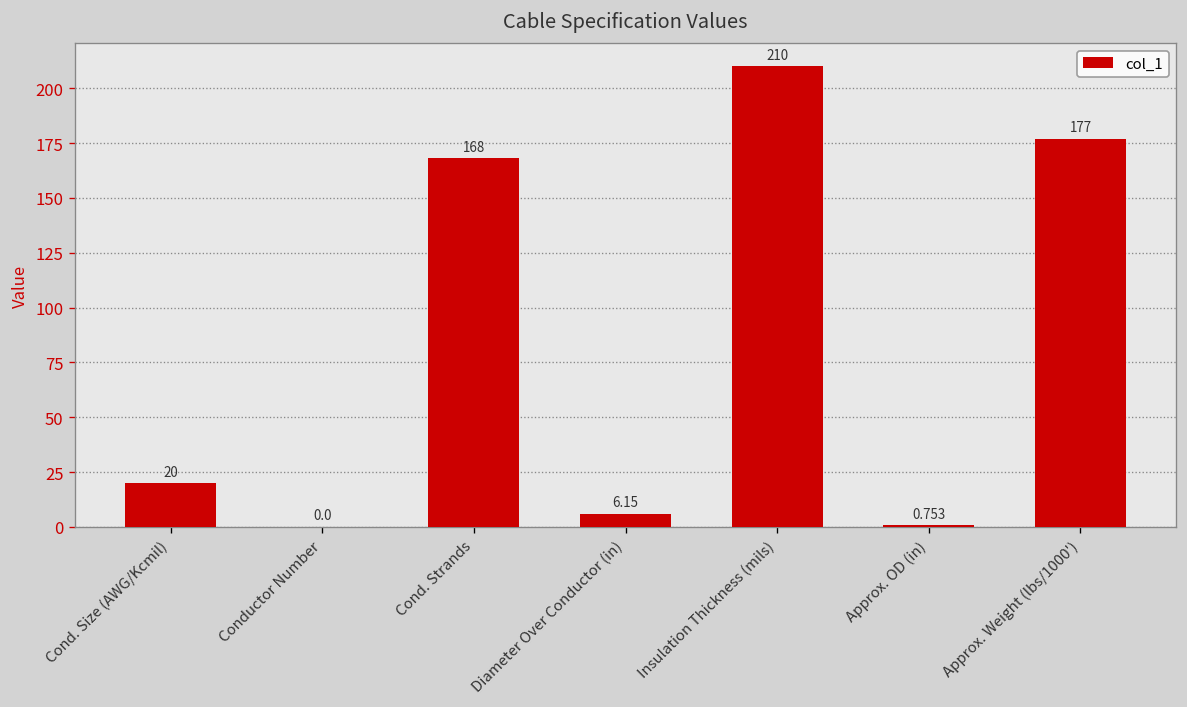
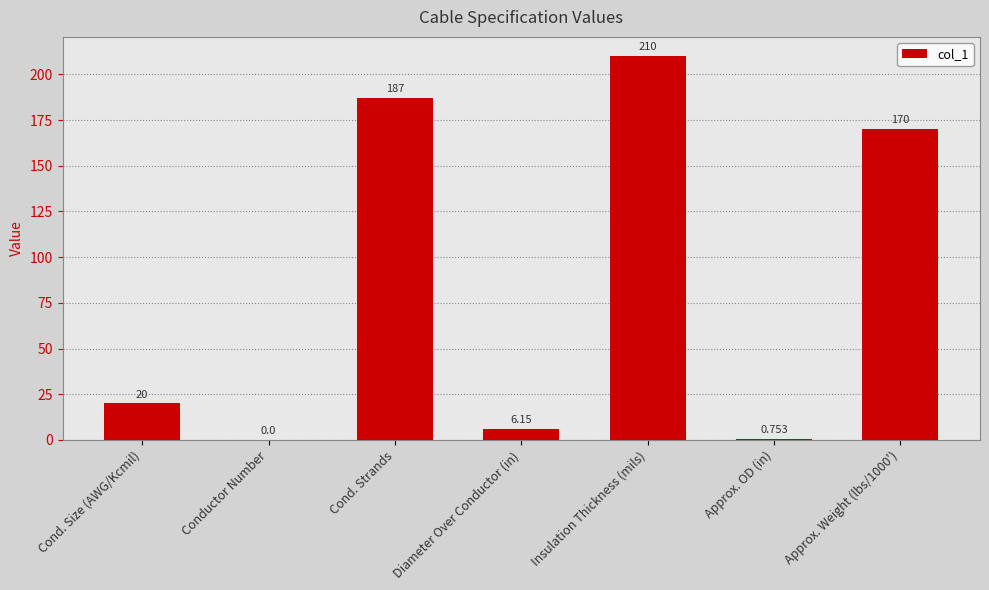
  {
    "Cond. Size (AWG/Kcmil)": 20,
    "Conductor Number": 0.0,
-   "Cond. Strands": 168,
+   "Cond. Strands": 187,
    "Diameter Over Conductor (in)": 6.15,
    "Insulation Thickness (mils)": 210,
    "Approx. OD (in)": 0.753,
-   "Approx. Weight (lbs/1000')": 177
+   "Approx. Weight (lbs/1000')": 170
  }
